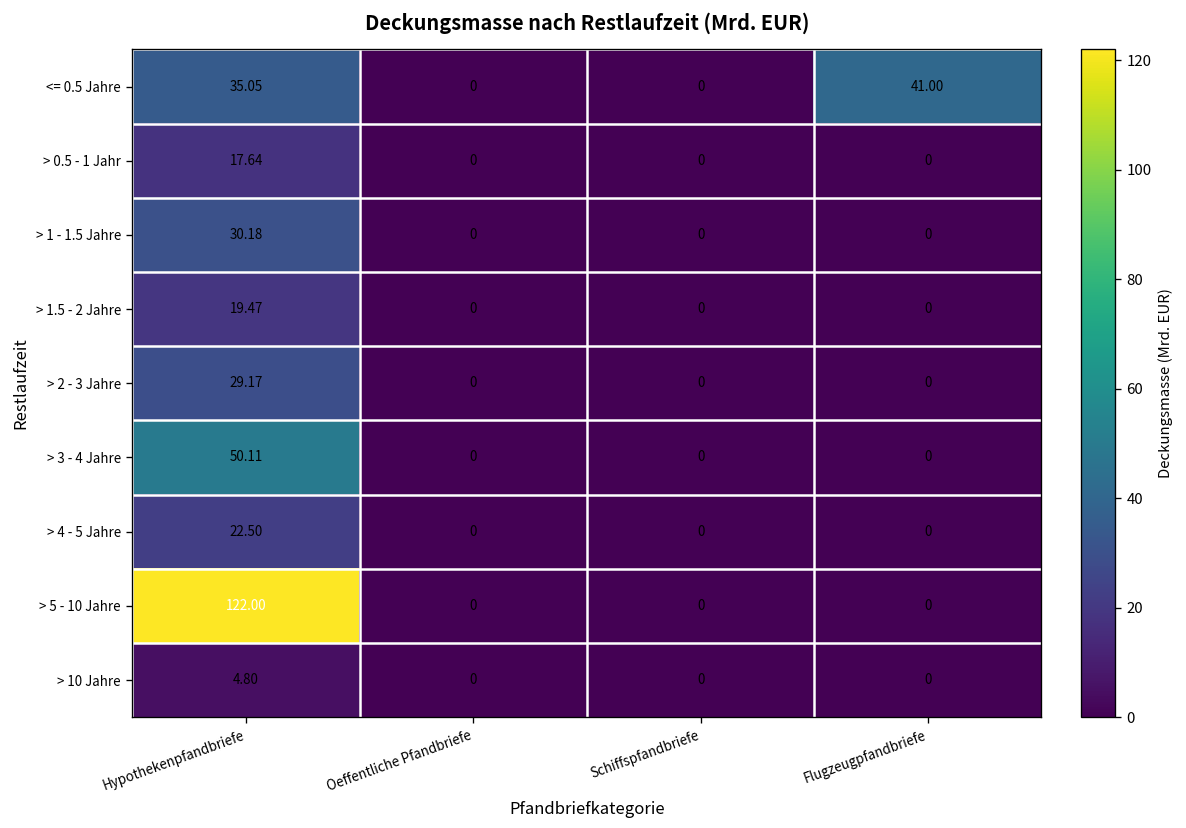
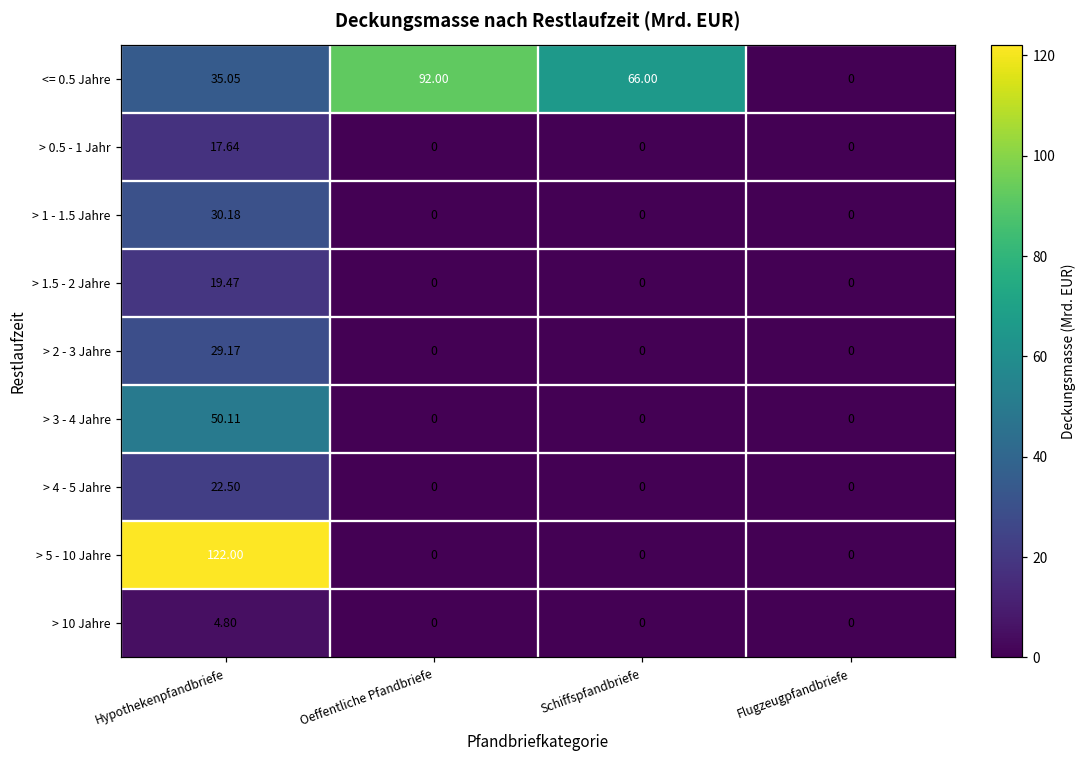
  {
    "<= 0.5 Jahre": {
      "Hypothekenpfandbriefe": 35.05,
-     "Oeffentliche Pfandbriefe": 0,
-     "Schiffspfandbriefe": 0,
-     "Flugzeugpfandbriefe": 41.00
+     "Oeffentliche Pfandbriefe": 92.00,
+     "Schiffspfandbriefe": 66.00,
+     "Flugzeugpfandbriefe": 0
    },
    "> 0.5 - 1 Jahr": {
      "Hypothekenpfandbriefe": 17.64,
      "Oeffentliche Pfandbriefe": 0,
      "Schiffspfandbriefe": 0,
      "Flugzeugpfandbriefe": 0
    },
    "> 1 - 1.5 Jahre": {
      "Hypothekenpfandbriefe": 30.18,
      "Oeffentliche Pfandbriefe": 0,
      "Schiffspfandbriefe": 0,
      "Flugzeugpfandbriefe": 0
    },
    "> 1.5 - 2 Jahre": {
      "Hypothekenpfandbriefe": 19.47,
      "Oeffentliche Pfandbriefe": 0,
      "Schiffspfandbriefe": 0,
      "Flugzeugpfandbriefe": 0
    },
    "> 2 - 3 Jahre": {
      "Hypothekenpfandbriefe": 29.17,
      "Oeffentliche Pfandbriefe": 0,
      "Schiffspfandbriefe": 0,
      "Flugzeugpfandbriefe": 0
    },
    "> 3 - 4 Jahre": {
      "Hypothekenpfandbriefe": 50.11,
      "Oeffentliche Pfandbriefe": 0,
      "Schiffspfandbriefe": 0,
      "Flugzeugpfandbriefe": 0
    },
    "> 4 - 5 Jahre": {
      "Hypothekenpfandbriefe": 22.50,
      "Oeffentliche Pfandbriefe": 0,
      "Schiffspfandbriefe": 0,
      "Flugzeugpfandbriefe": 0
    },
    "> 5 - 10 Jahre": {
      "Hypothekenpfandbriefe": 122.00,
      "Oeffentliche Pfandbriefe": 0,
      "Schiffspfandbriefe": 0,
      "Flugzeugpfandbriefe": 0
    },
    "> 10 Jahre": {
      "Hypothekenpfandbriefe": 4.80,
      "Oeffentliche Pfandbriefe": 0,
      "Schiffspfandbriefe": 0,
      "Flugzeugpfandbriefe": 0
    }
  }
